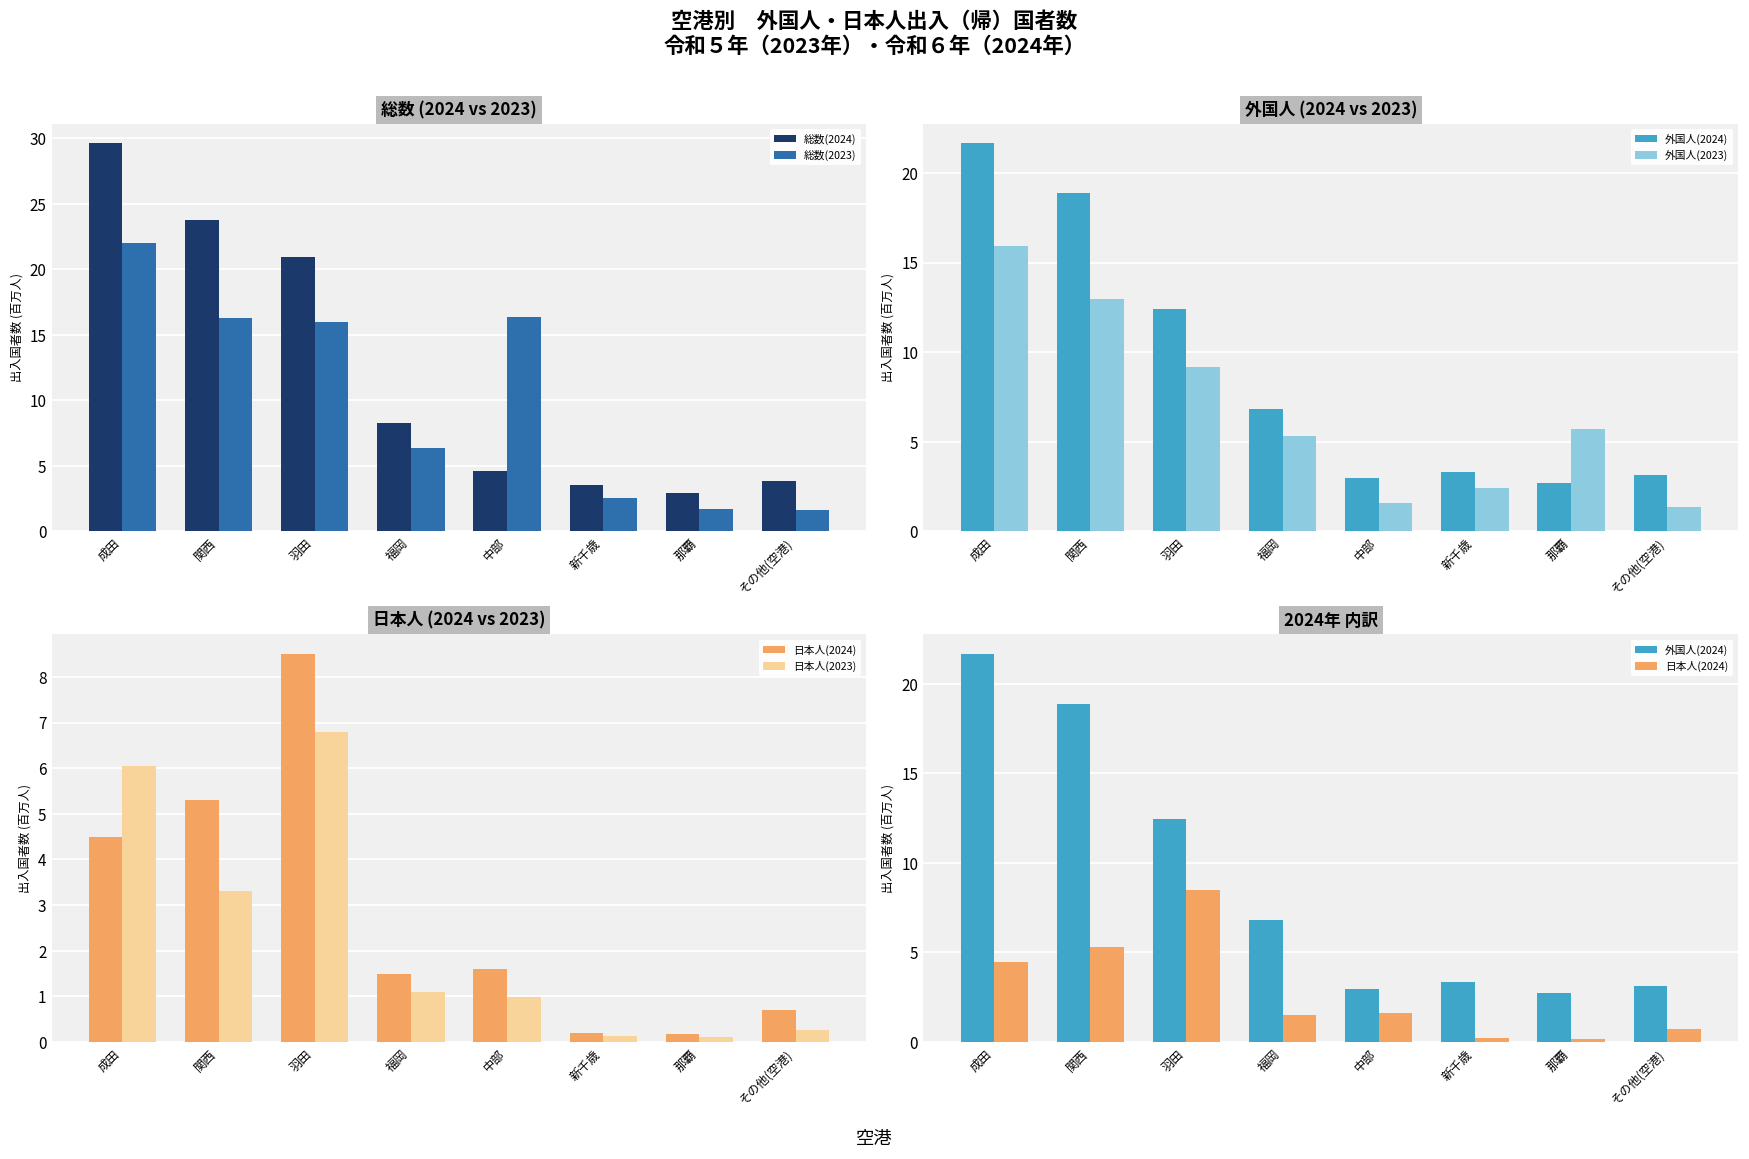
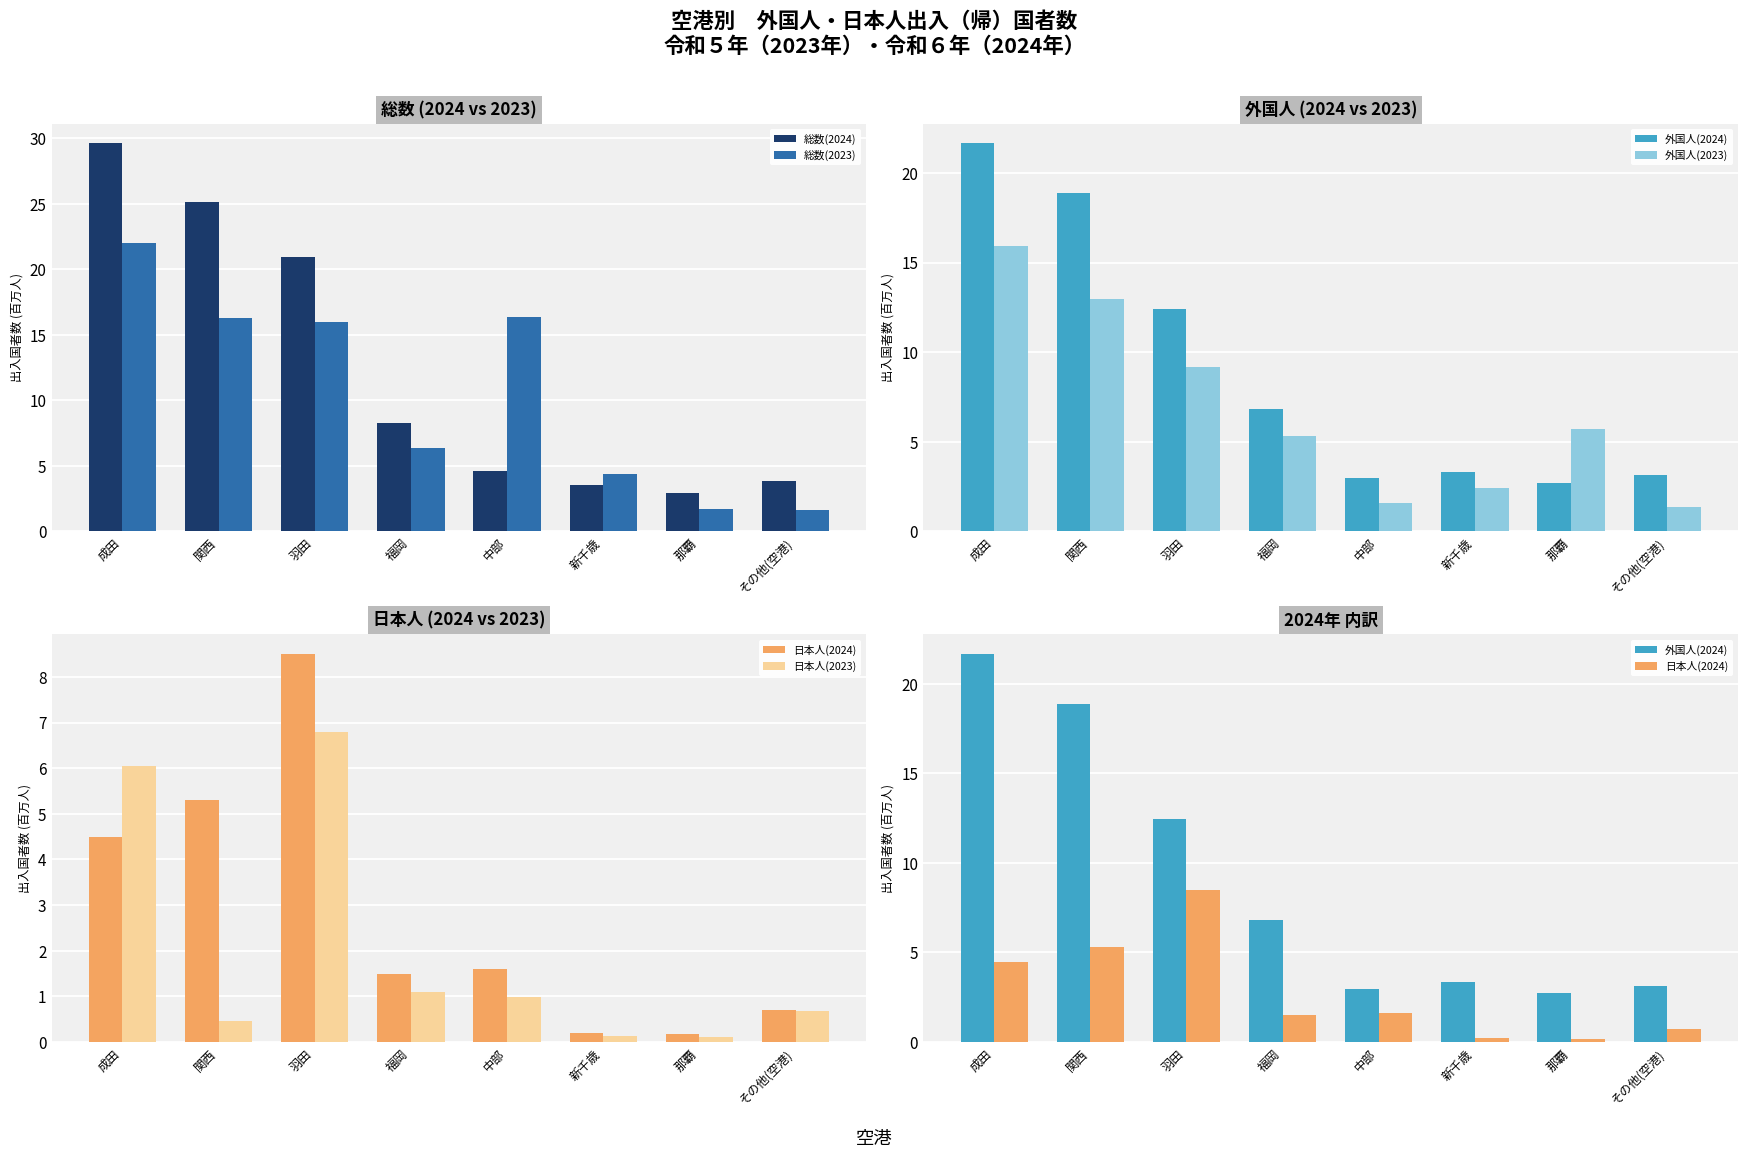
  {
    "総数 (2024 vs 2023)": {
      "総数(2024)": {
        "成田": 29.6,
-       "関西": 23.8,
+       "関西": 25.1,
        "羽田": 20.9,
        "福岡": 8.3,
        "中部": 4.6,
        "新千歳": 3.5,
        "那覇": 2.9,
        "その他(空港)": 3.8
      },
      "総数(2023)": {
        "成田": 22.0,
        "関西": 16.3,
        "羽田": 16.0,
        "福岡": 6.4,
        "中部": 16.4,
-       "新千歳": 2.6,
+       "新千歳": 4.4,
        "那覇": 1.7,
        "その他(空港)": 1.6
      }
    },
    "外国人 (2024 vs 2023)": {
      "外国人(2024)": {
        "成田": 21.7,
        "関西": 18.9,
        "羽田": 12.4,
        "福岡": 6.8,
        "中部": 3.0,
        "新千歳": 3.3,
        "那覇": 2.7,
        "その他(空港)": 3.1
      },
      "外国人(2023)": {
        "成田": 15.9,
        "関西": 13.0,
        "羽田": 9.2,
        "福岡": 5.3,
        "中部": 1.6,
        "新千歳": 2.4,
        "那覇": 5.7,
        "その他(空港)": 1.3
      }
    },
    "日本人 (2024 vs 2023)": {
      "日本人(2024)": {
        "成田": 4.5,
        "関西": 5.3,
        "羽田": 8.5,
        "福岡": 1.5,
        "中部": 1.6,
        "新千歳": 0.2,
        "那覇": 0.2,
        "その他(空港)": 0.7
      },
      "日本人(2023)": {
        "成田": 6.1,
-       "関西": 3.3,
+       "関西": 0.5,
        "羽田": 6.8,
        "福岡": 1.1,
        "中部": 1.0,
        "新千歳": 0.1,
        "那覇": 0.1,
-       "その他(空港)": 0.3
+       "その他(空港)": 0.7
      }
    },
    "2024年 内訳": {
      "外国人(2024)": {
        "成田": 21.7,
        "関西": 18.9,
        "羽田": 12.4,
        "福岡": 6.8,
        "中部": 3.0,
        "新千歳": 3.3,
        "那覇": 2.7,
        "その他(空港)": 3.1
      },
      "日本人(2024)": {
        "成田": 4.5,
        "関西": 5.3,
        "羽田": 8.5,
        "福岡": 1.5,
        "中部": 1.6,
        "新千歳": 0.2,
        "那覇": 0.2,
        "その他(空港)": 0.7
      }
    }
  }
